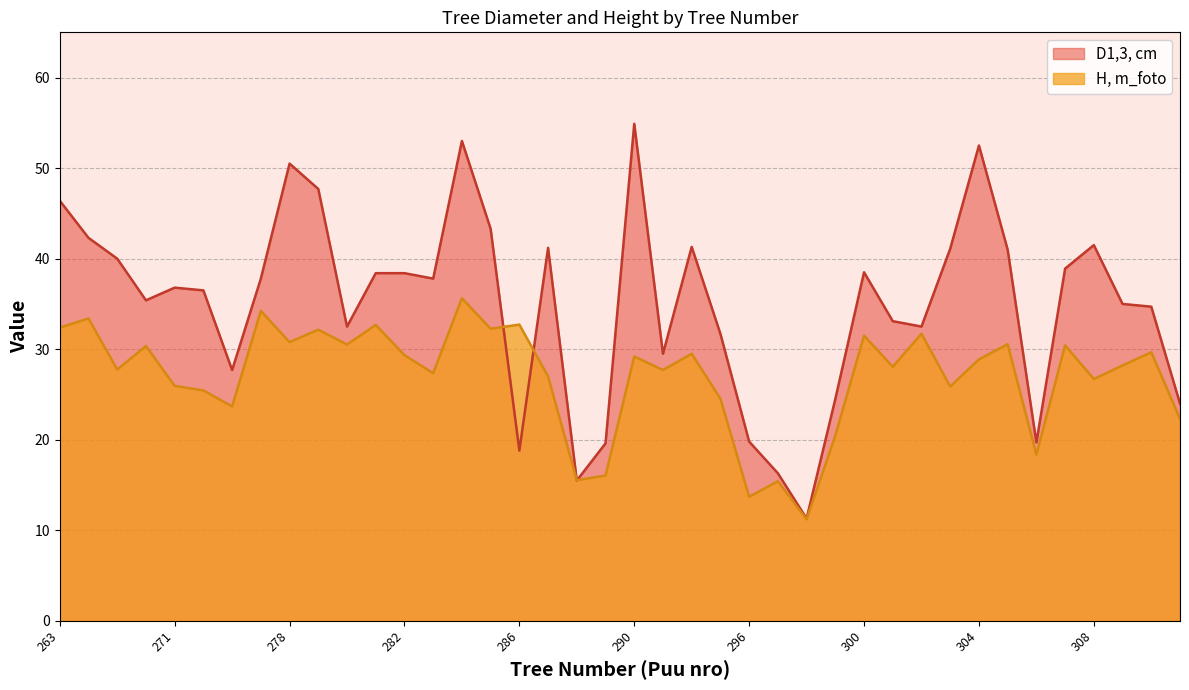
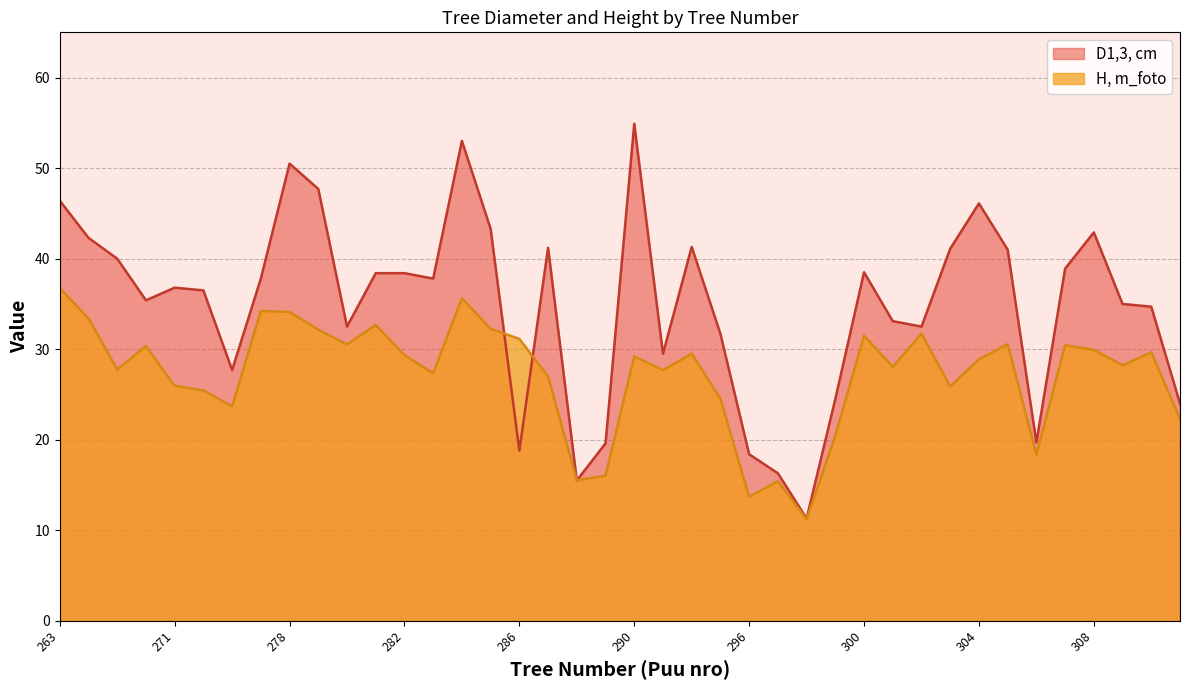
  {
    "D1,3, cm": {
      "263": 46,
      "271": 37,
      "278": 51,
      "282": 38,
      "286": 19,
      "290": 55,
-     "296": 20,
+     "296": 18,
      "300": 39,
-     "304": 53,
-     "308": 42
+     "304": 46,
+     "308": 43
    },
    "H, m_foto": {
-     "263": 32,
+     "263": 37,
      "271": 26,
-     "278": 31,
+     "278": 34,
      "282": 29,
-     "286": 33,
+     "286": 31,
      "290": 29,
      "296": 14,
      "300": 32,
      "304": 29,
-     "308": 27
+     "308": 30
    }
  }
